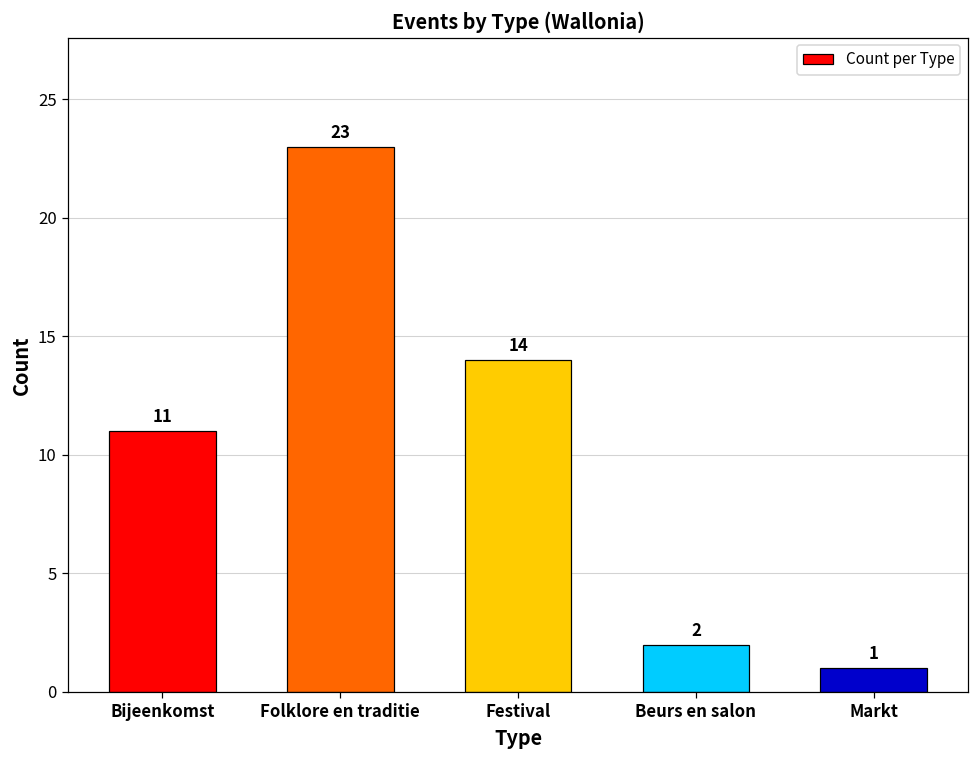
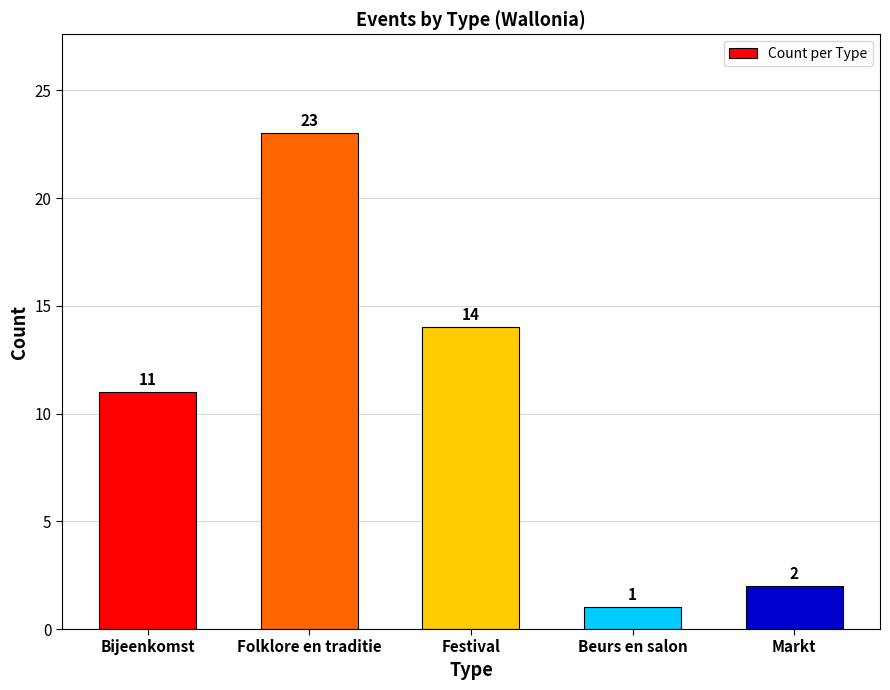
  {
    "Bijeenkomst": 11,
    "Folklore en traditie": 23,
    "Festival": 14,
-   "Beurs en salon": 2,
-   "Markt": 1
+   "Beurs en salon": 1,
+   "Markt": 2
  }
